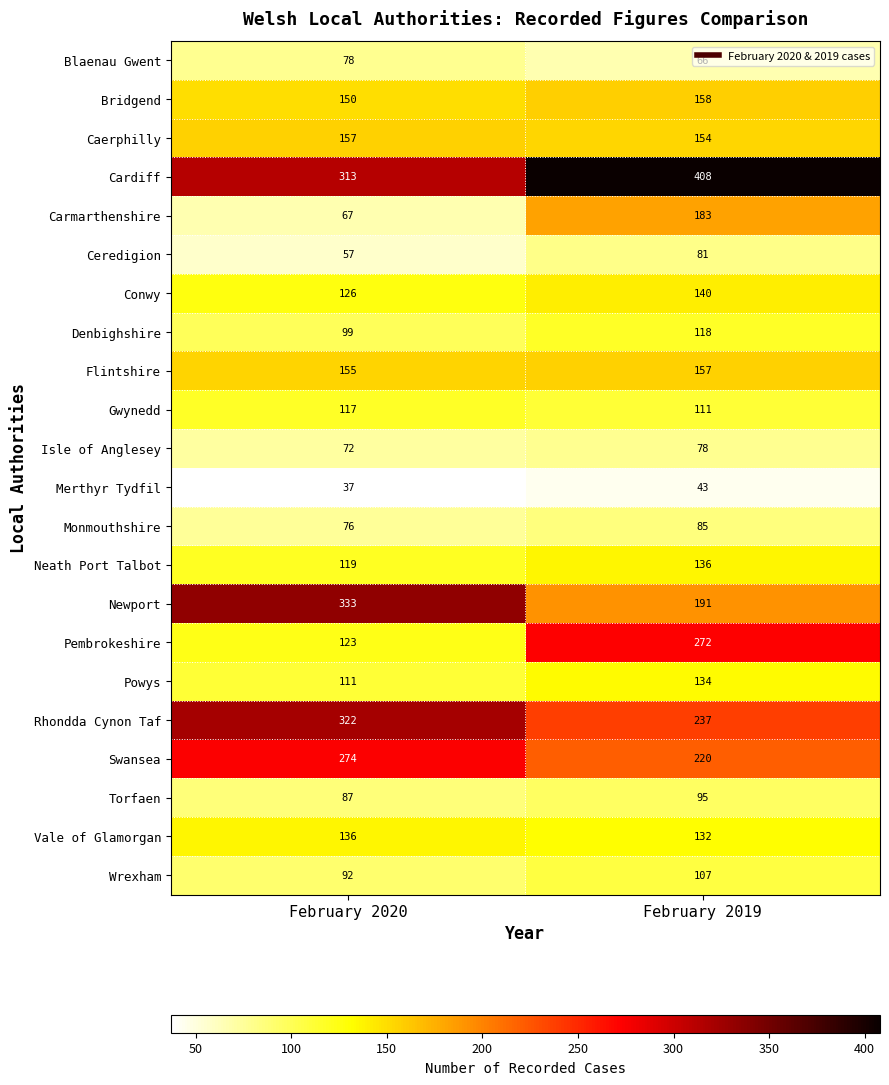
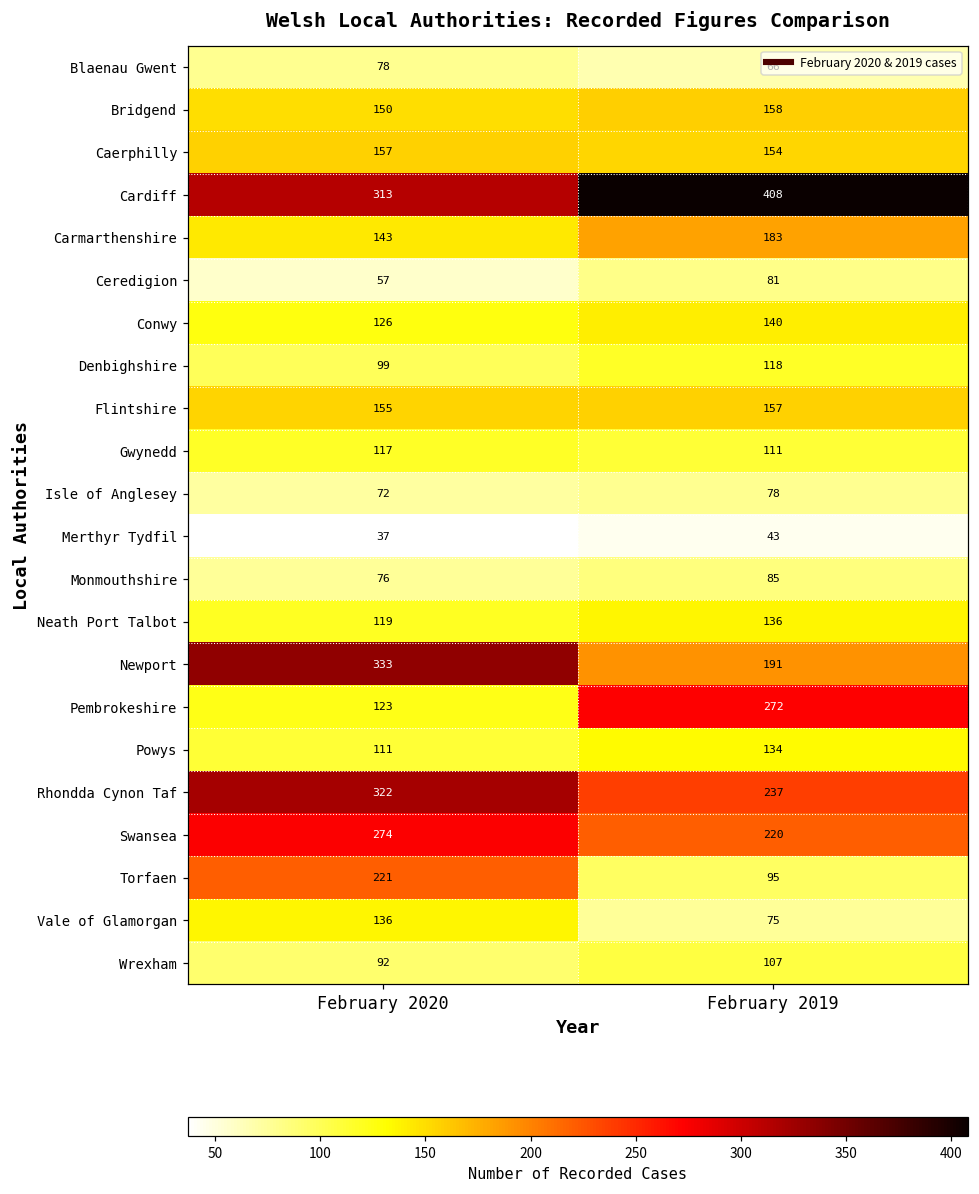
  {
    "Blaenau Gwent": {
      "February 2020": 78
    },
    "Bridgend": {
      "February 2020": 150,
      "February 2019": 158
    },
    "Caerphilly": {
      "February 2020": 157,
      "February 2019": 154
    },
    "Cardiff": {
      "February 2020": 313,
      "February 2019": 408
    },
    "Carmarthenshire": {
-     "February 2020": 67,
+     "February 2020": 143,
      "February 2019": 183
    },
    "Ceredigion": {
      "February 2020": 57,
      "February 2019": 81
    },
    "Conwy": {
      "February 2020": 126,
      "February 2019": 140
    },
    "Denbighshire": {
      "February 2020": 99,
      "February 2019": 118
    },
    "Flintshire": {
      "February 2020": 155,
      "February 2019": 157
    },
    "Gwynedd": {
      "February 2020": 117,
      "February 2019": 111
    },
    "Isle of Anglesey": {
      "February 2020": 72,
      "February 2019": 78
    },
    "Merthyr Tydfil": {
      "February 2020": 37,
      "February 2019": 43
    },
    "Monmouthshire": {
      "February 2020": 76,
      "February 2019": 85
    },
    "Neath Port Talbot": {
      "February 2020": 119,
      "February 2019": 136
    },
    "Newport": {
      "February 2020": 333,
      "February 2019": 191
    },
    "Pembrokeshire": {
      "February 2020": 123,
      "February 2019": 272
    },
    "Powys": {
      "February 2020": 111,
      "February 2019": 134
    },
    "Rhondda Cynon Taf": {
      "February 2020": 322,
      "February 2019": 237
    },
    "Swansea": {
      "February 2020": 274,
      "February 2019": 220
    },
    "Torfaen": {
-     "February 2020": 87,
+     "February 2020": 221,
      "February 2019": 95
    },
    "Vale of Glamorgan": {
      "February 2020": 136,
-     "February 2019": 132
+     "February 2019": 75
    },
    "Wrexham": {
      "February 2020": 92,
      "February 2019": 107
    }
  }
